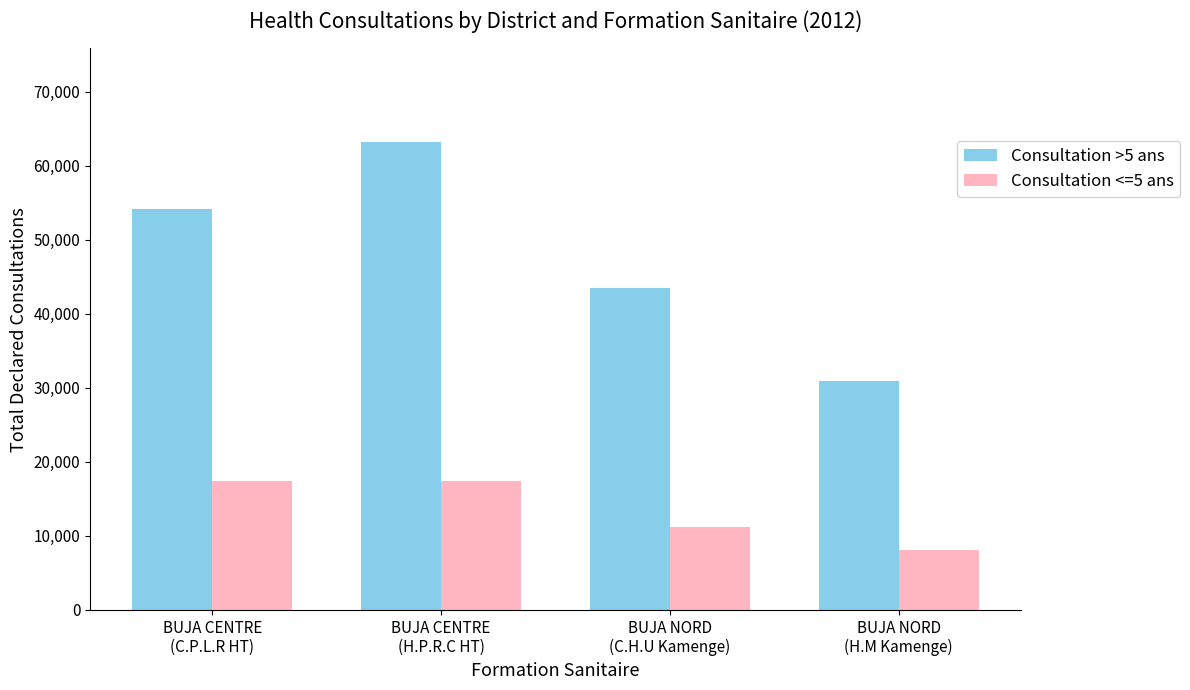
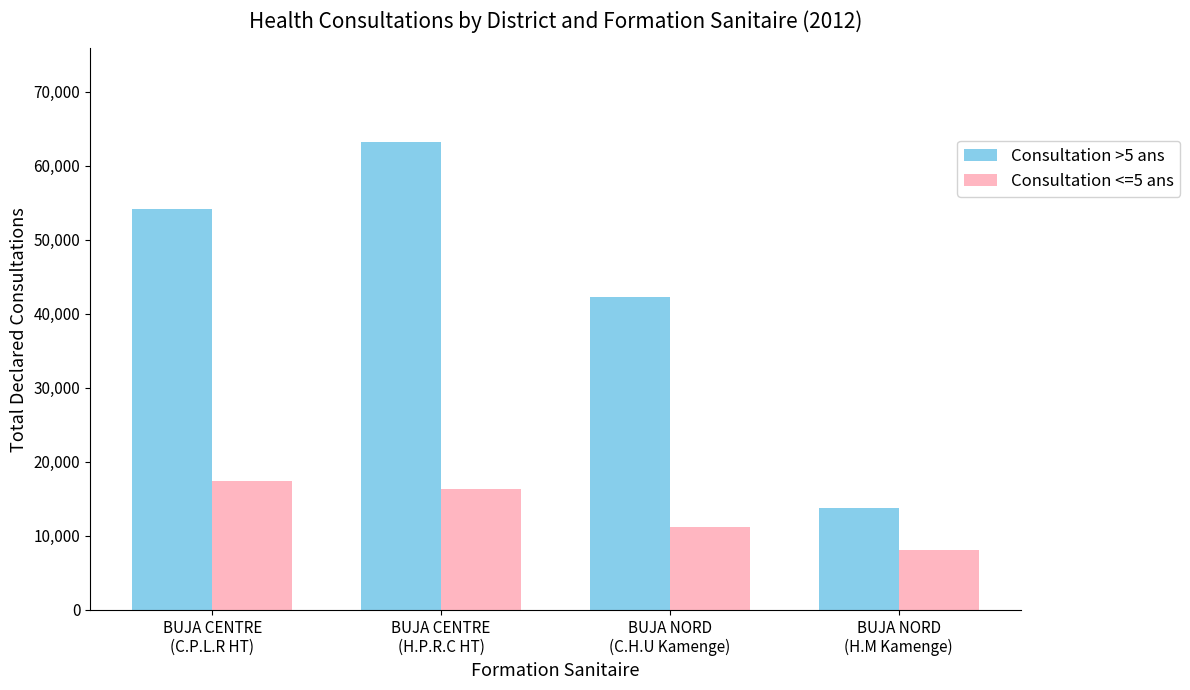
  {
    "Consultation >5 ans": {
      "BUJA CENTRE (C.P.L.R HT)": "54,000",
      "BUJA CENTRE (H.P.R.C HT)": "63,000",
-     "BUJA NORD (C.H.U Kamenge)": "44,000",
-     "BUJA NORD (H.M Kamenge)": "31,000"
+     "BUJA NORD (C.H.U Kamenge)": "42,000",
+     "BUJA NORD (H.M Kamenge)": "14,000"
    },
    "Consultation <=5 ans": {
      "BUJA CENTRE (C.P.L.R HT)": "17,000",
-     "BUJA CENTRE (H.P.R.C HT)": "17,000",
+     "BUJA CENTRE (H.P.R.C HT)": "16,000",
      "BUJA NORD (C.H.U Kamenge)": "11,000",
      "BUJA NORD (H.M Kamenge)": "8,000"
    }
  }
